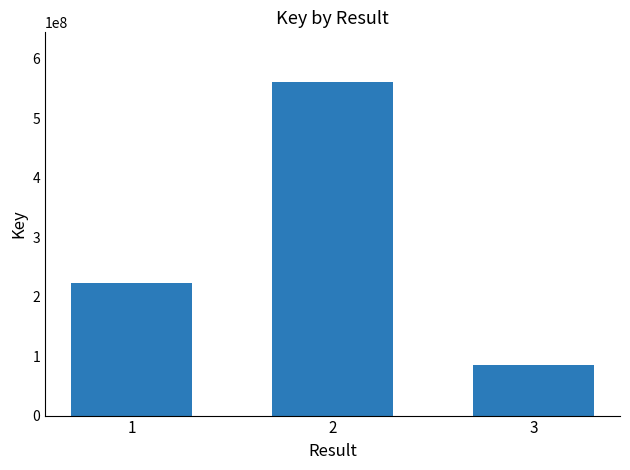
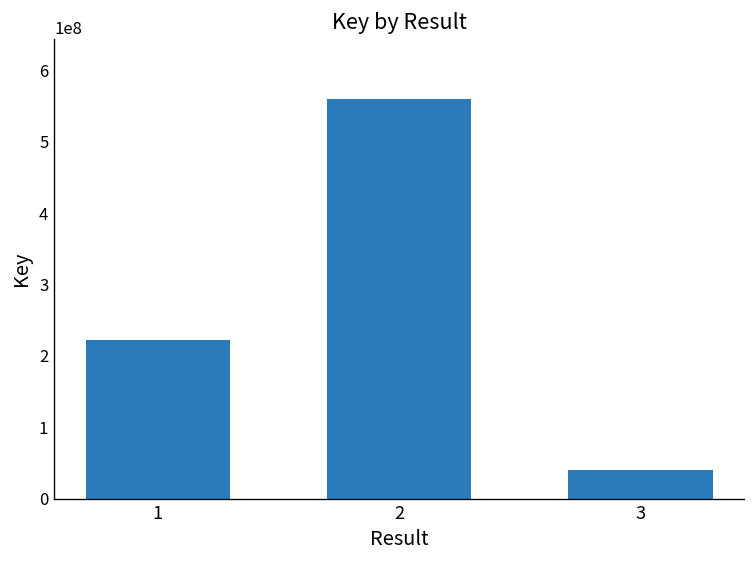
  {
    "1": 220000000,
    "2": 560000000,
-   "3": 90000000
+   "3": 40000000
  }
